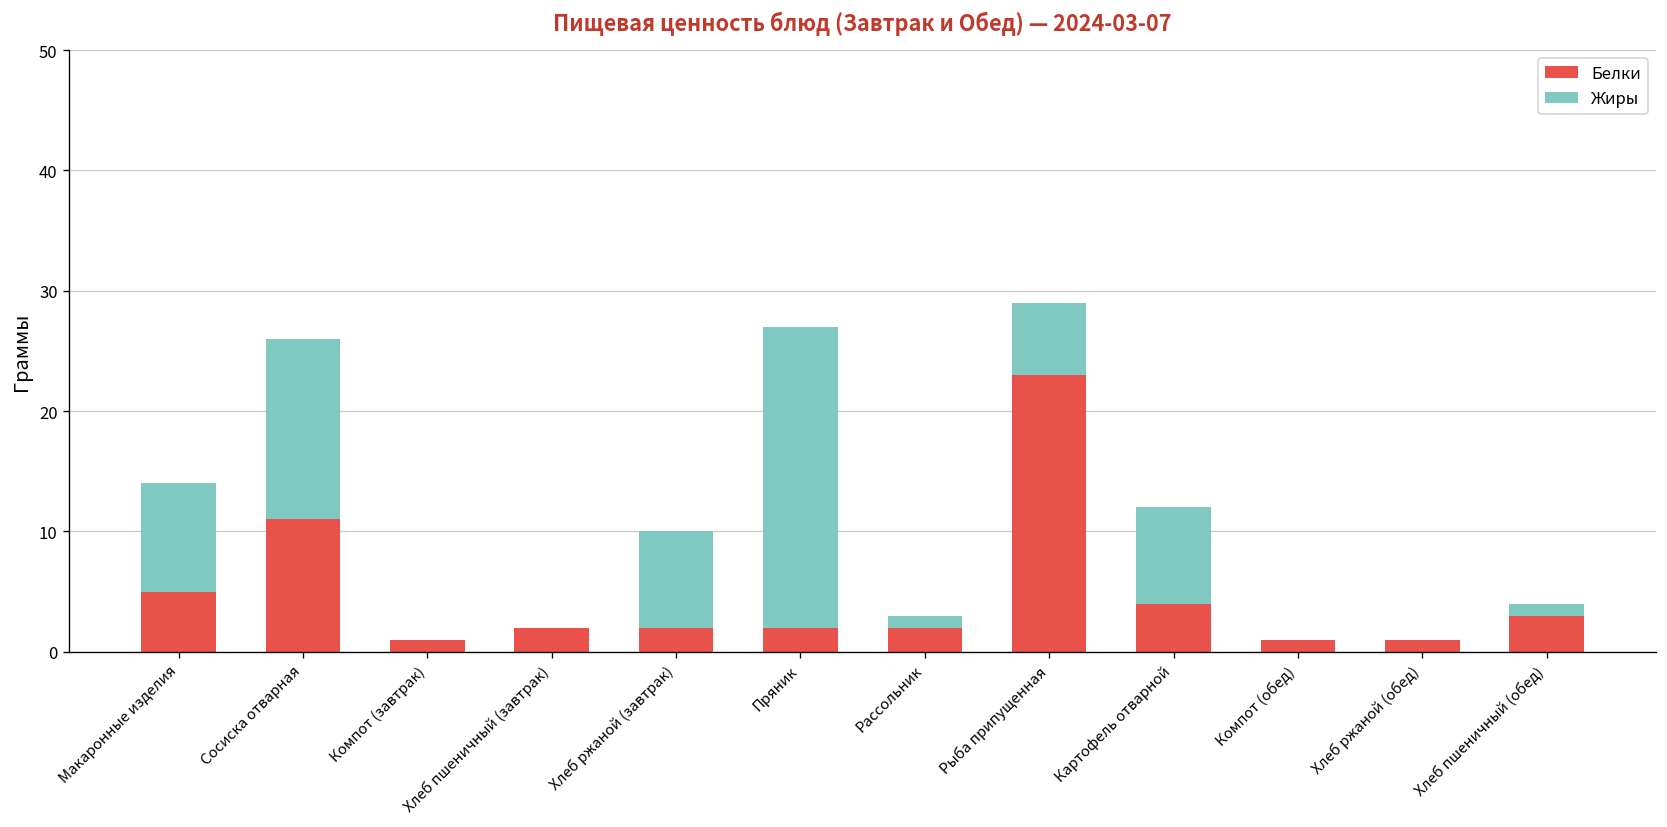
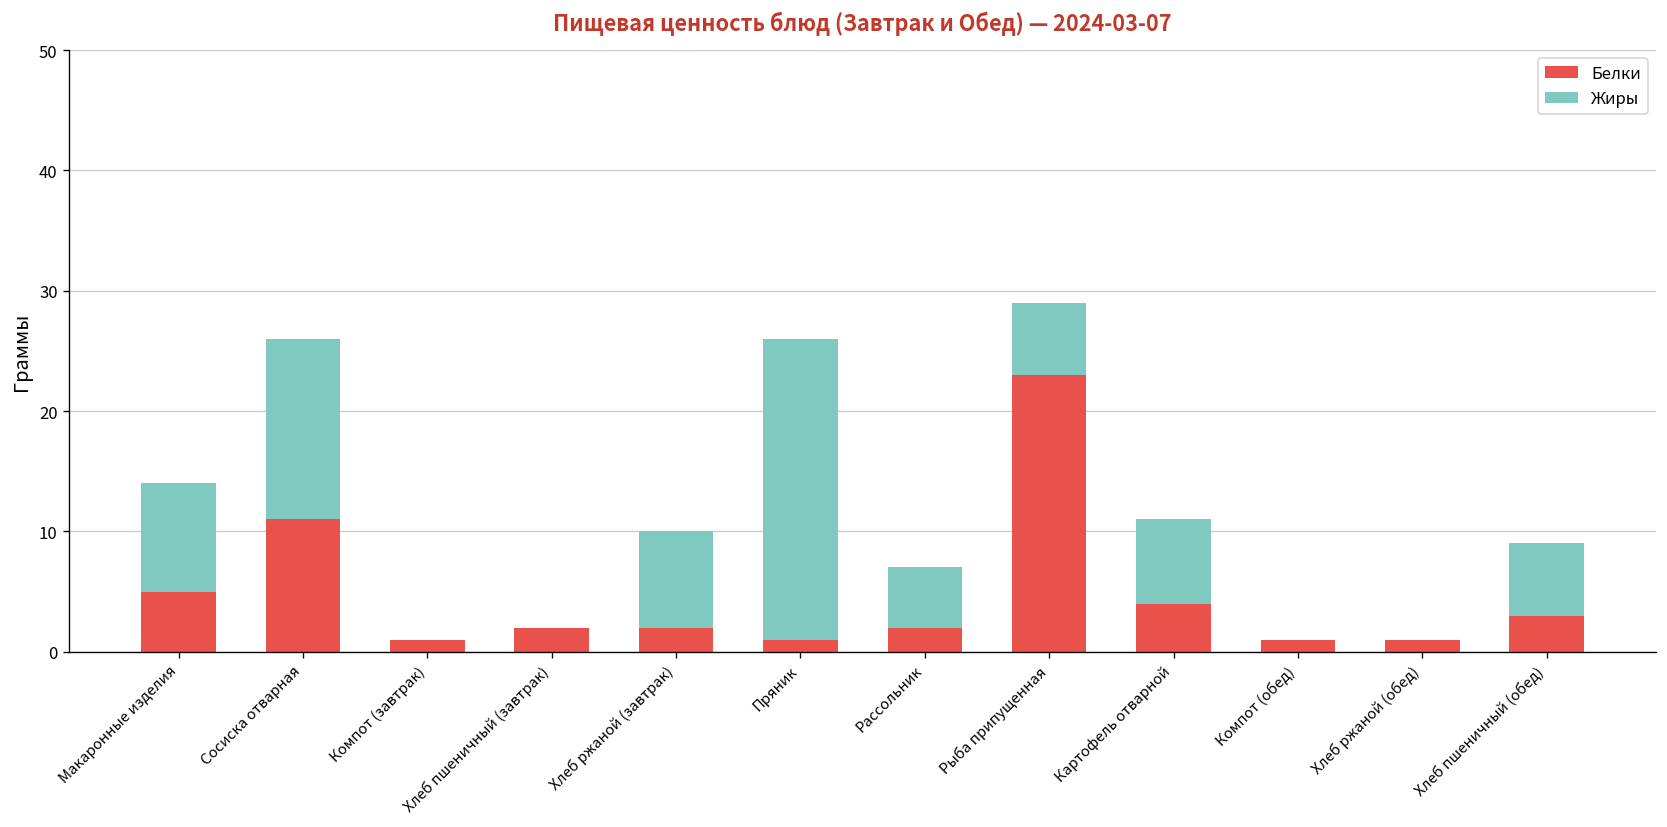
  {
    "Белки": {
      "Макаронные изделия": 5,
      "Сосиска отварная": 11,
      "Компот (завтрак)": 1,
      "Хлеб пшеничный (завтрак)": 2,
      "Хлеб ржаной (завтрак)": 2,
-     "Пряник": 2,
+     "Пряник": 1,
      "Рассольник": 2,
      "Рыба припущенная": 23,
      "Картофель отварной": 4,
      "Компот (обед)": 1,
      "Хлеб ржаной (обед)": 1,
      "Хлеб пшеничный (обед)": 3
    },
    "Жиры": {
      "Макаронные изделия": 9,
      "Сосиска отварная": 15,
      "Компот (завтрак)": 0,
      "Хлеб пшеничный (завтрак)": 0,
      "Хлеб ржаной (завтрак)": 8,
      "Пряник": 25,
-     "Рассольник": 1,
+     "Рассольник": 5,
      "Рыба припущенная": 6,
-     "Картофель отварной": 8,
+     "Картофель отварной": 7,
      "Компот (обед)": 0,
      "Хлеб ржаной (обед)": 0,
-     "Хлеб пшеничный (обед)": 1
+     "Хлеб пшеничный (обед)": 6
    }
  }
